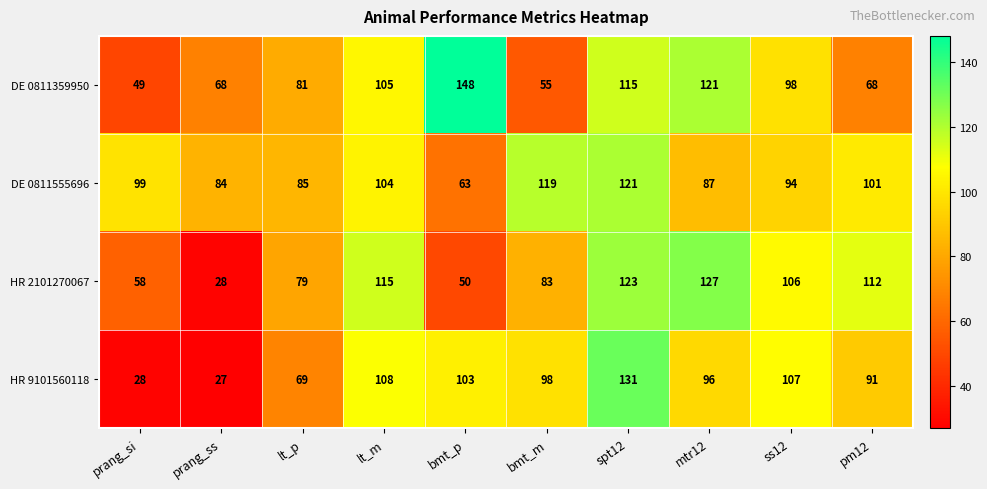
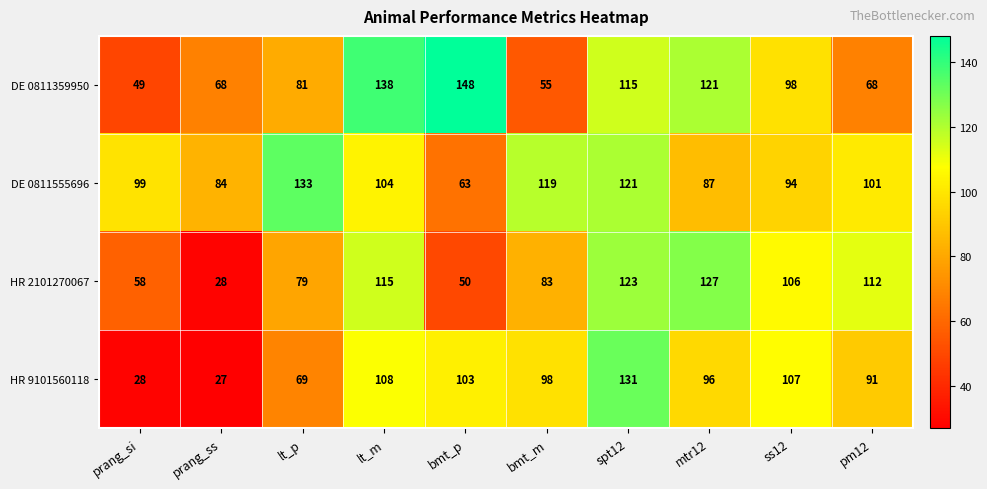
  {
    "DE 0811359950": {
      "prang_si": 49,
      "prang_ss": 68,
      "lt_p": 81,
-     "lt_m": 105,
+     "lt_m": 138,
      "bmt_p": 148,
      "bmt_m": 55,
      "spt12": 115,
      "mtr12": 121,
      "ss12": 98,
      "pm12": 68
    },
    "DE 0811555696": {
      "prang_si": 99,
      "prang_ss": 84,
-     "lt_p": 85,
+     "lt_p": 133,
      "lt_m": 104,
      "bmt_p": 63,
      "bmt_m": 119,
      "spt12": 121,
      "mtr12": 87,
      "ss12": 94,
      "pm12": 101
    },
    "HR 2101270067": {
      "prang_si": 58,
      "prang_ss": 28,
      "lt_p": 79,
      "lt_m": 115,
      "bmt_p": 50,
      "bmt_m": 83,
      "spt12": 123,
      "mtr12": 127,
      "ss12": 106,
      "pm12": 112
    },
    "HR 9101560118": {
      "prang_si": 28,
      "prang_ss": 27,
      "lt_p": 69,
      "lt_m": 108,
      "bmt_p": 103,
      "bmt_m": 98,
      "spt12": 131,
      "mtr12": 96,
      "ss12": 107,
      "pm12": 91
    }
  }
